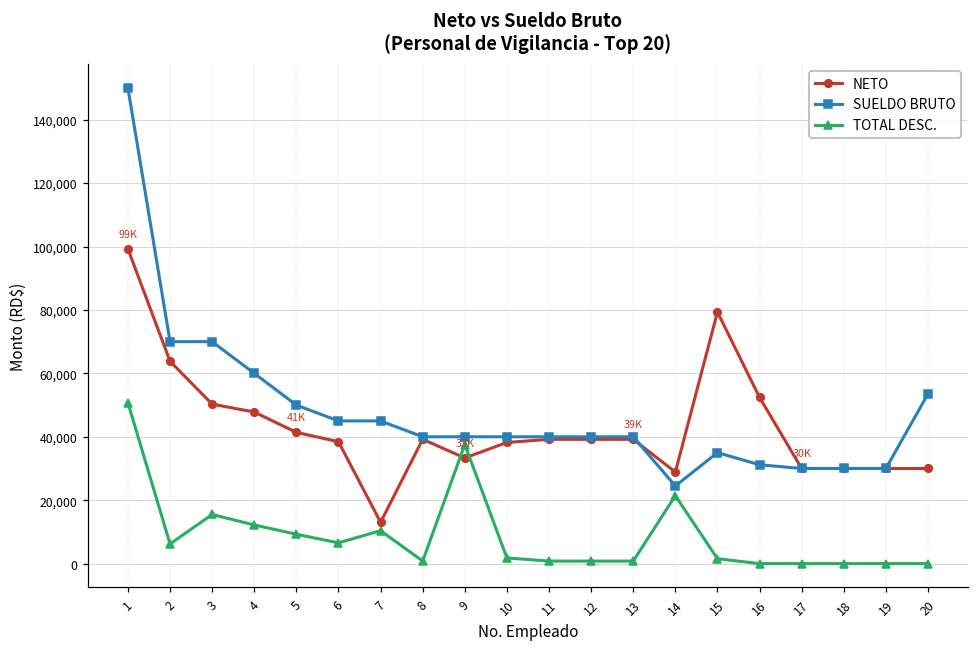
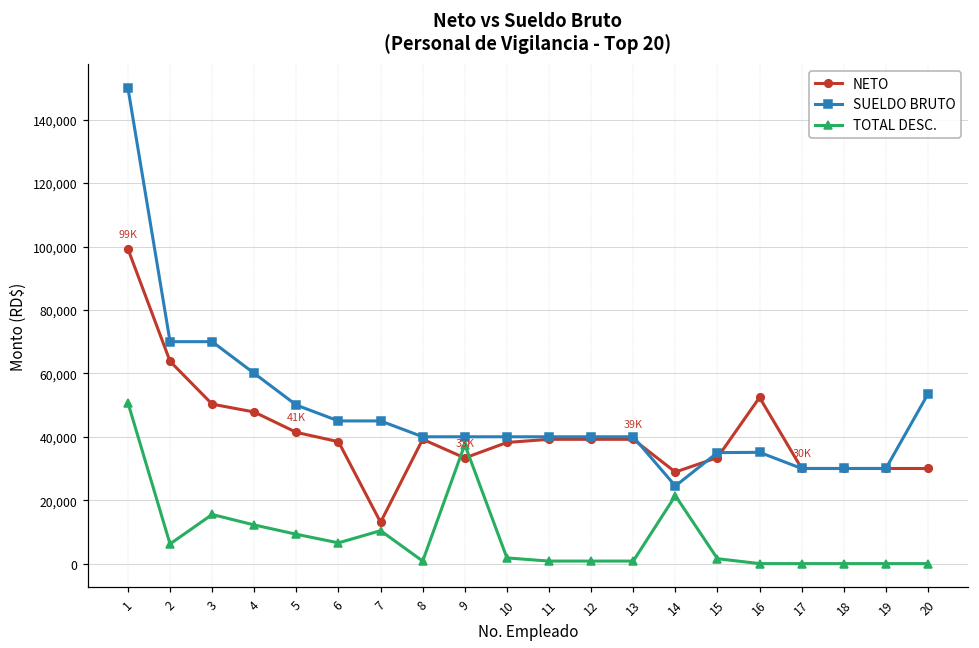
  {
    "NETO": {
      "2": "64,000",
      "3": "50,000",
      "4": "48,000",
      "6": "38,000",
      "7": "13,000",
      "10": "38,000",
      "14": "29,000",
-     "15": "79,000",
+     "15": "33,000",
      "16": "52,000",
      "20": "30,000"
    },
    "SUELDO BRUTO": {
      "1": "150,000",
      "2": "70,000",
      "3": "70,000",
      "4": "60,000",
      "6": "45,000",
      "7": "45,000",
      "10": "40,000",
      "14": "24,000",
      "15": "35,000",
-     "16": "31,000",
+     "16": "35,000",
      "20": "54,000"
    },
    "TOTAL DESC.": {
      "1": "51,000",
      "2": "6,000",
      "3": "15,000",
      "4": "12,000",
      "5": "9,000",
      "6": "7,000",
      "7": "10,000",
      "8": "1,000",
      "10": "2,000",
      "11": "1,000",
      "12": "1,000",
      "13": "1,000",
      "14": "21,000",
      "15": "2,000",
      "16": "0",
      "17": "0",
      "18": "0",
      "19": "0",
      "20": "0"
    }
  }
